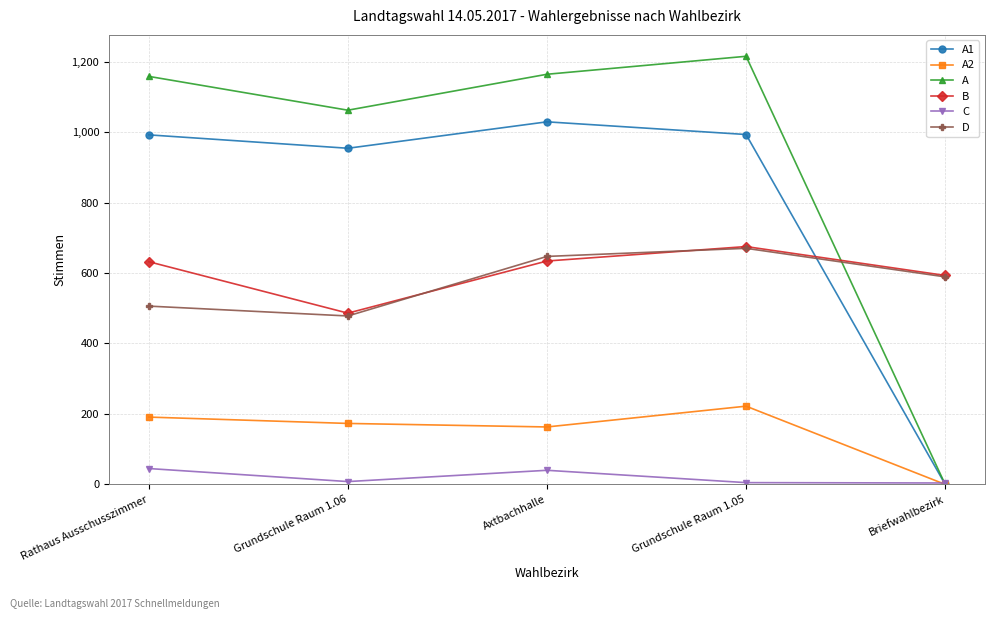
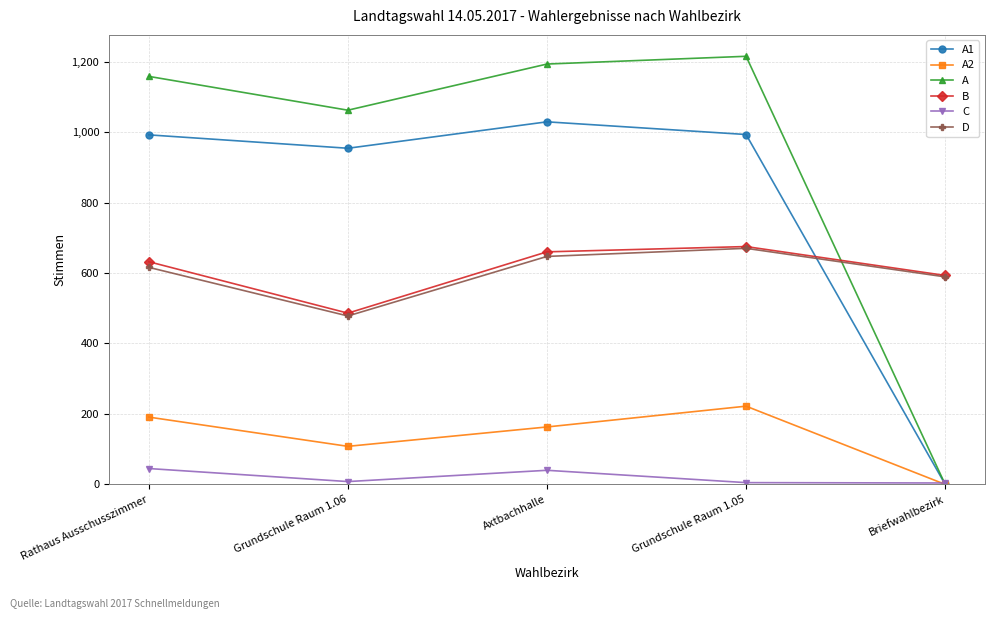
  {
    "A1": {
      "Rathaus Ausschusszimmer": "990",
      "Grundschule Raum 1.06": "950",
      "Axtbachhalle": "1,030",
      "Grundschule Raum 1.05": "990"
    },
    "A2": {
      "Rathaus Ausschusszimmer": "190",
-     "Grundschule Raum 1.06": "170",
+     "Grundschule Raum 1.06": "110",
      "Axtbachhalle": "160",
      "Grundschule Raum 1.05": "220"
    },
    "A": {
      "Rathaus Ausschusszimmer": "1,160",
      "Grundschule Raum 1.06": "1,060",
-     "Axtbachhalle": "1,160",
+     "Axtbachhalle": "1,190",
      "Grundschule Raum 1.05": "1,220"
    },
    "B": {
      "Rathaus Ausschusszimmer": "630",
      "Grundschule Raum 1.06": "490",
-     "Axtbachhalle": "630"
+     "Axtbachhalle": "660"
    },
    "C": {
      "Rathaus Ausschusszimmer": "50",
      "Grundschule Raum 1.06": "10",
      "Axtbachhalle": "40",
      "Grundschule Raum 1.05": "10"
    },
    "D": {
-     "Rathaus Ausschusszimmer": "510",
+     "Rathaus Ausschusszimmer": "620",
      "Grundschule Raum 1.06": "480",
      "Axtbachhalle": "650"
    }
  }
